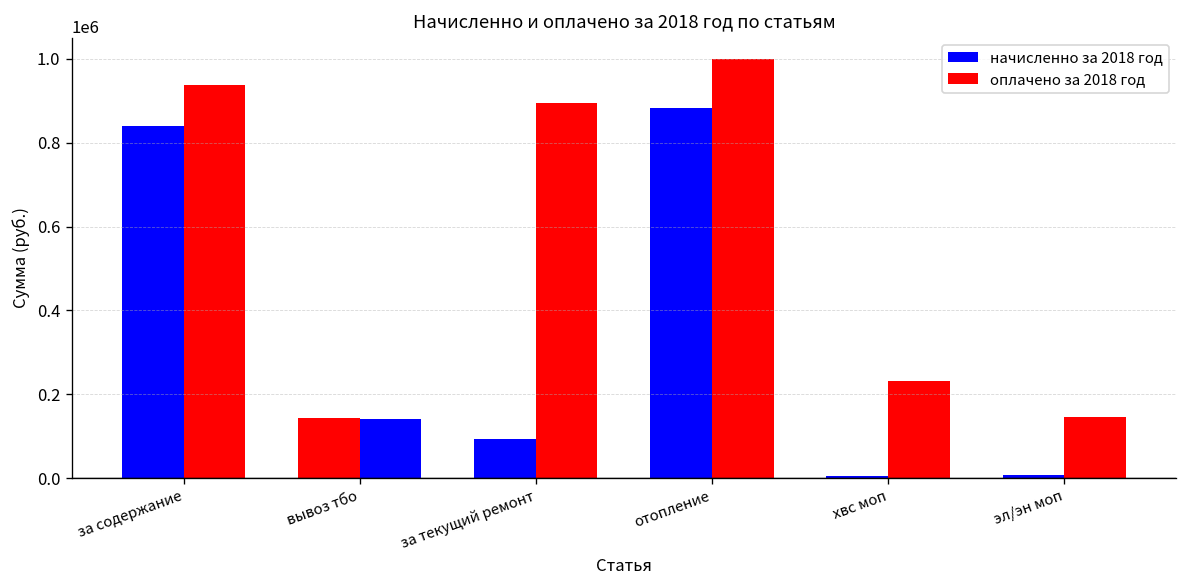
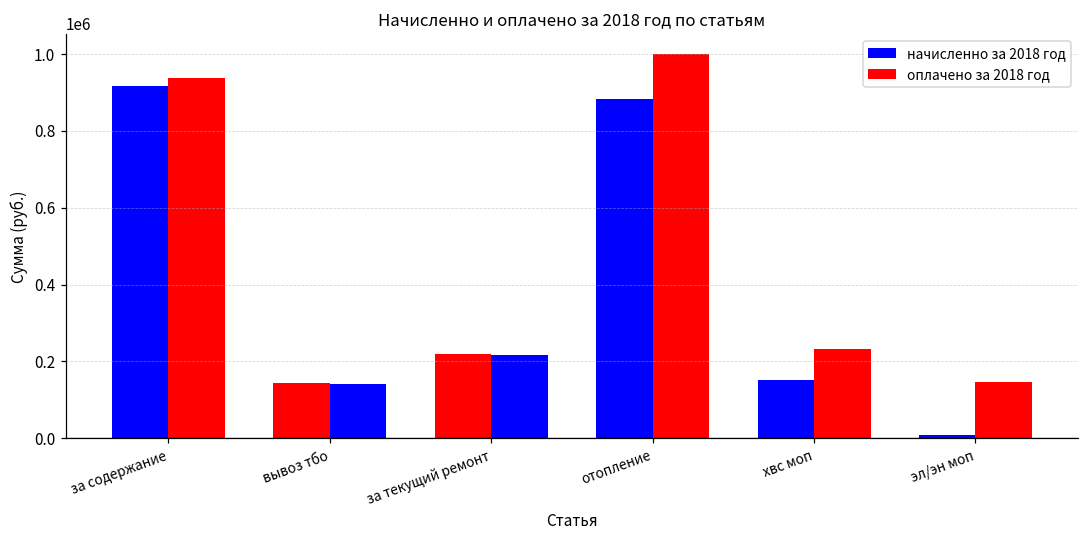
  {
    "начисленно за 2018 год": {
-     "за содержание": 840000,
+     "за содержание": 920000,
      "вывоз тбо": 140000,
-     "за текущий ремонт": 90000,
+     "за текущий ремонт": 220000,
      "отопление": 880000,
-     "хвс моп": 0,
+     "хвс моп": 150000,
      "эл/эн моп": 10000
    },
    "оплачено за 2018 год": {
      "за содержание": 940000,
      "вывоз тбо": 140000,
-     "за текущий ремонт": 890000,
+     "за текущий ремонт": 220000,
      "отопление": 1000000,
      "хвс моп": 230000,
      "эл/эн моп": 150000
    }
  }
